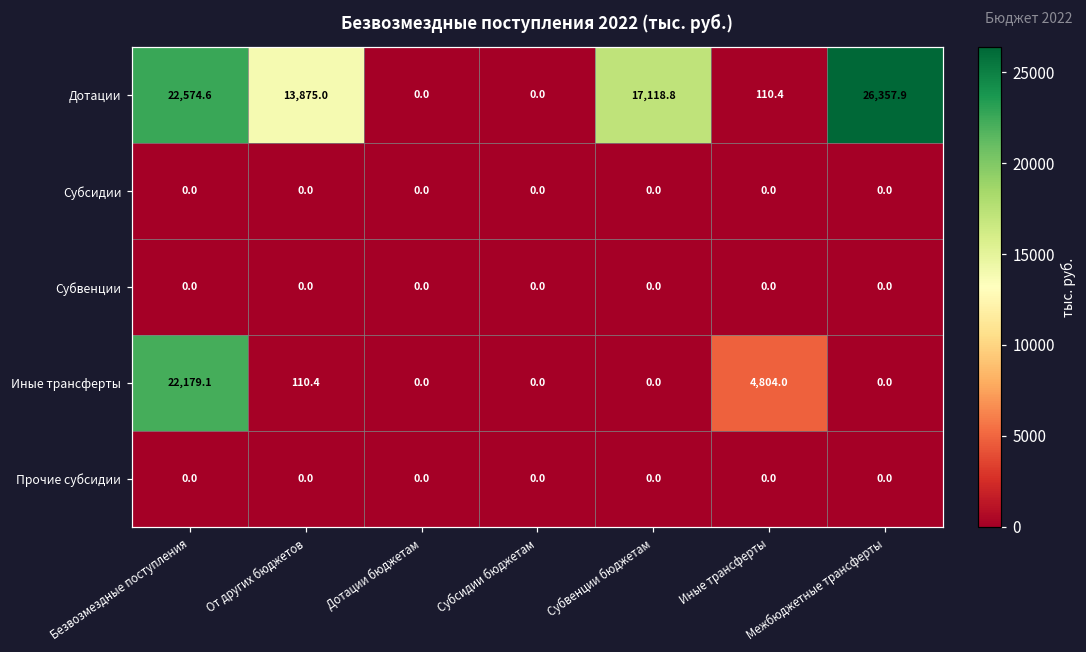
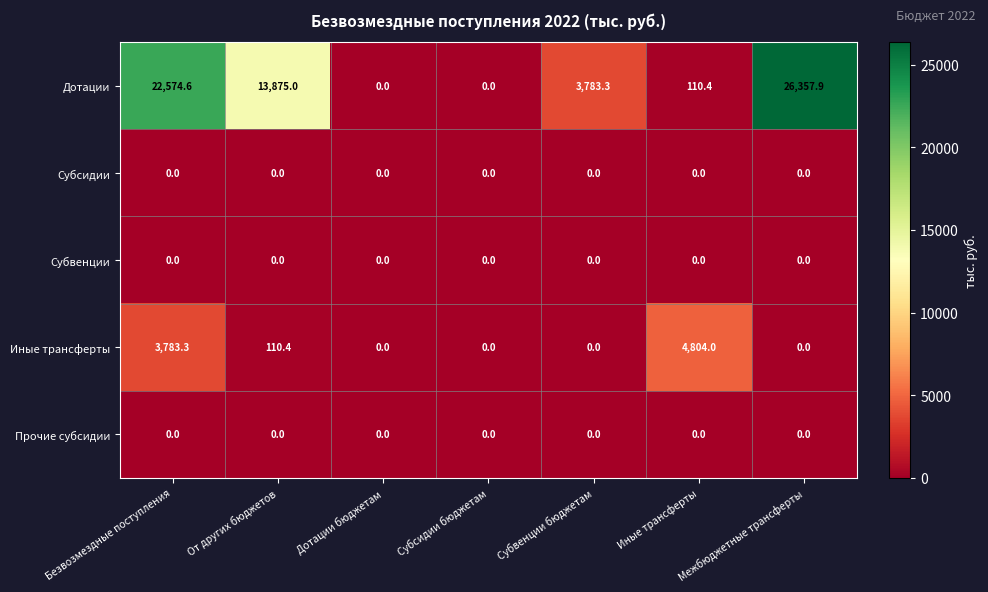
  {
    "Дотации": {
      "Безвозмездные поступления": "22,574.6",
      "От других бюджетов": "13,875.0",
      "Дотации бюджетам": "0.0",
      "Субсидии бюджетам": "0.0",
-     "Субвенции бюджетам": "17,118.8",
+     "Субвенции бюджетам": "3,783.3",
      "Иные трансферты": "110.4",
      "Межбюджетные трансферты": "26,357.9"
    },
    "Субсидии": {
      "Безвозмездные поступления": "0.0",
      "От других бюджетов": "0.0",
      "Дотации бюджетам": "0.0",
      "Субсидии бюджетам": "0.0",
      "Субвенции бюджетам": "0.0",
      "Иные трансферты": "0.0",
      "Межбюджетные трансферты": "0.0"
    },
    "Субвенции": {
      "Безвозмездные поступления": "0.0",
      "От других бюджетов": "0.0",
      "Дотации бюджетам": "0.0",
      "Субсидии бюджетам": "0.0",
      "Субвенции бюджетам": "0.0",
      "Иные трансферты": "0.0",
      "Межбюджетные трансферты": "0.0"
    },
    "Иные трансферты": {
-     "Безвозмездные поступления": "22,179.1",
+     "Безвозмездные поступления": "3,783.3",
      "От других бюджетов": "110.4",
      "Дотации бюджетам": "0.0",
      "Субсидии бюджетам": "0.0",
      "Субвенции бюджетам": "0.0",
      "Иные трансферты": "4,804.0",
      "Межбюджетные трансферты": "0.0"
    },
    "Прочие субсидии": {
      "Безвозмездные поступления": "0.0",
      "От других бюджетов": "0.0",
      "Дотации бюджетам": "0.0",
      "Субсидии бюджетам": "0.0",
      "Субвенции бюджетам": "0.0",
      "Иные трансферты": "0.0",
      "Межбюджетные трансферты": "0.0"
    }
  }
